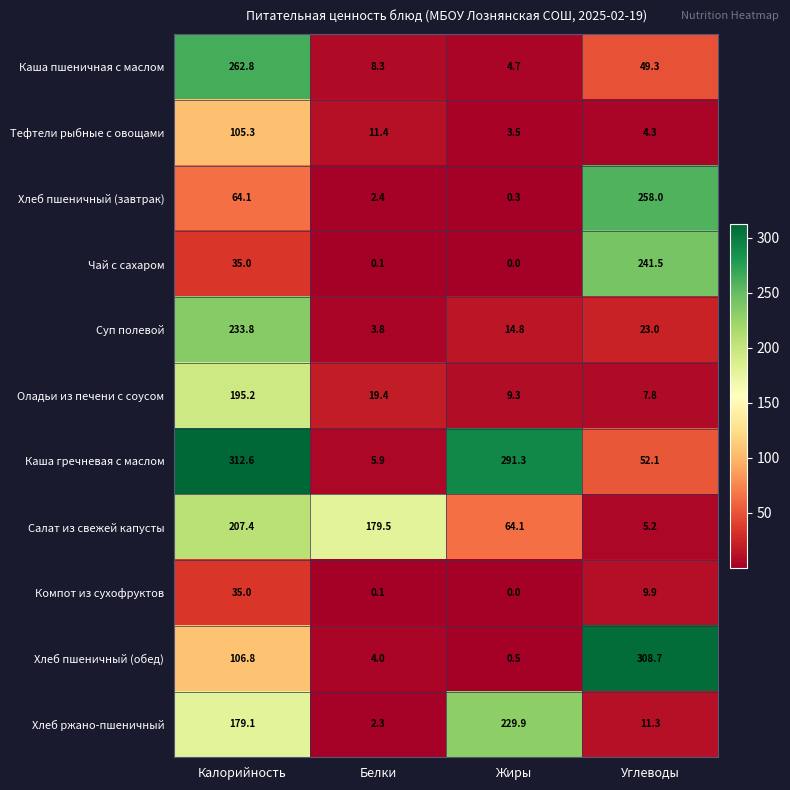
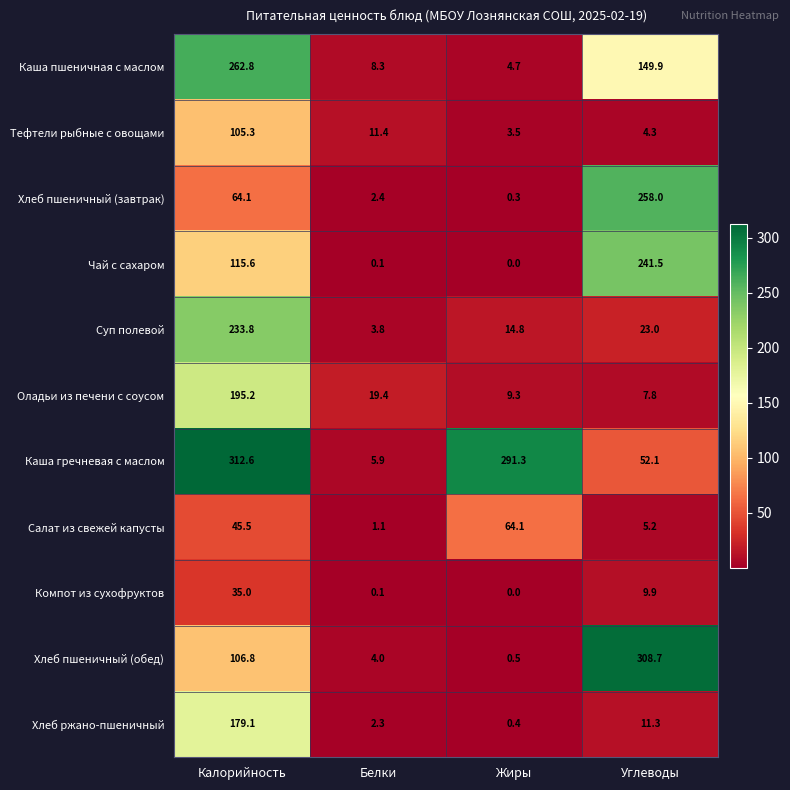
  {
    "Каша пшеничная с маслом": {
      "Калорийность": 262.8,
      "Белки": 8.3,
      "Жиры": 4.7,
-     "Углеводы": 49.3
+     "Углеводы": 149.9
    },
    "Тефтели рыбные с овощами": {
      "Калорийность": 105.3,
      "Белки": 11.4,
      "Жиры": 3.5,
      "Углеводы": 4.3
    },
    "Хлеб пшеничный (завтрак)": {
      "Калорийность": 64.1,
      "Белки": 2.4,
      "Жиры": 0.3,
      "Углеводы": 258.0
    },
    "Чай с сахаром": {
-     "Калорийность": 35.0,
+     "Калорийность": 115.6,
      "Белки": 0.1,
      "Жиры": 0.0,
      "Углеводы": 241.5
    },
    "Суп полевой": {
      "Калорийность": 233.8,
      "Белки": 3.8,
      "Жиры": 14.8,
      "Углеводы": 23.0
    },
    "Оладьи из печени с соусом": {
      "Калорийность": 195.2,
      "Белки": 19.4,
      "Жиры": 9.3,
      "Углеводы": 7.8
    },
    "Каша гречневая с маслом": {
      "Калорийность": 312.6,
      "Белки": 5.9,
      "Жиры": 291.3,
      "Углеводы": 52.1
    },
    "Салат из свежей капусты": {
-     "Калорийность": 207.4,
-     "Белки": 179.5,
+     "Калорийность": 45.5,
+     "Белки": 1.1,
      "Жиры": 64.1,
      "Углеводы": 5.2
    },
    "Компот из сухофруктов": {
      "Калорийность": 35.0,
      "Белки": 0.1,
      "Жиры": 0.0,
      "Углеводы": 9.9
    },
    "Хлеб пшеничный (обед)": {
      "Калорийность": 106.8,
      "Белки": 4.0,
      "Жиры": 0.5,
      "Углеводы": 308.7
    },
    "Хлеб ржано-пшеничный": {
      "Калорийность": 179.1,
      "Белки": 2.3,
-     "Жиры": 229.9,
+     "Жиры": 0.4,
      "Углеводы": 11.3
    }
  }
